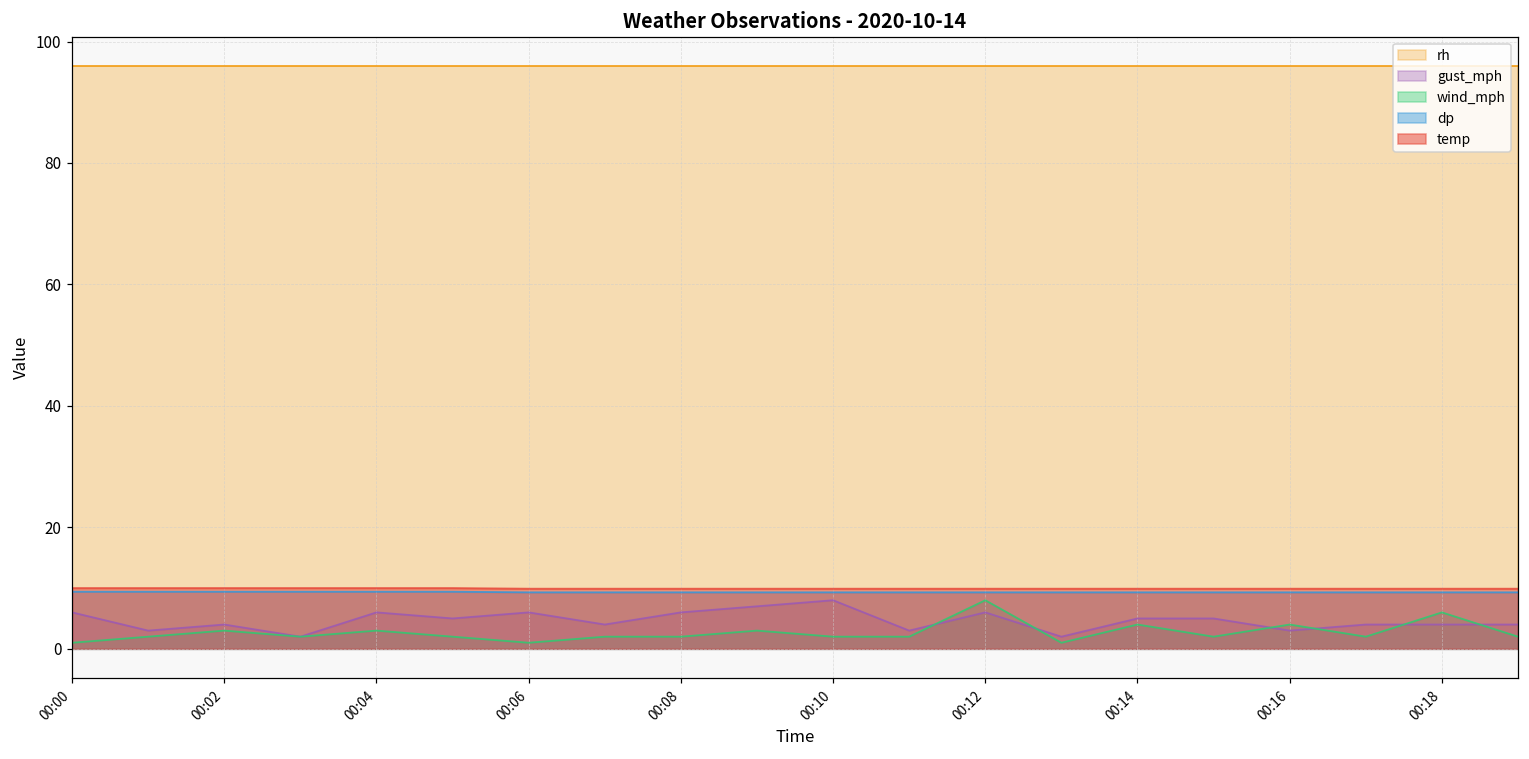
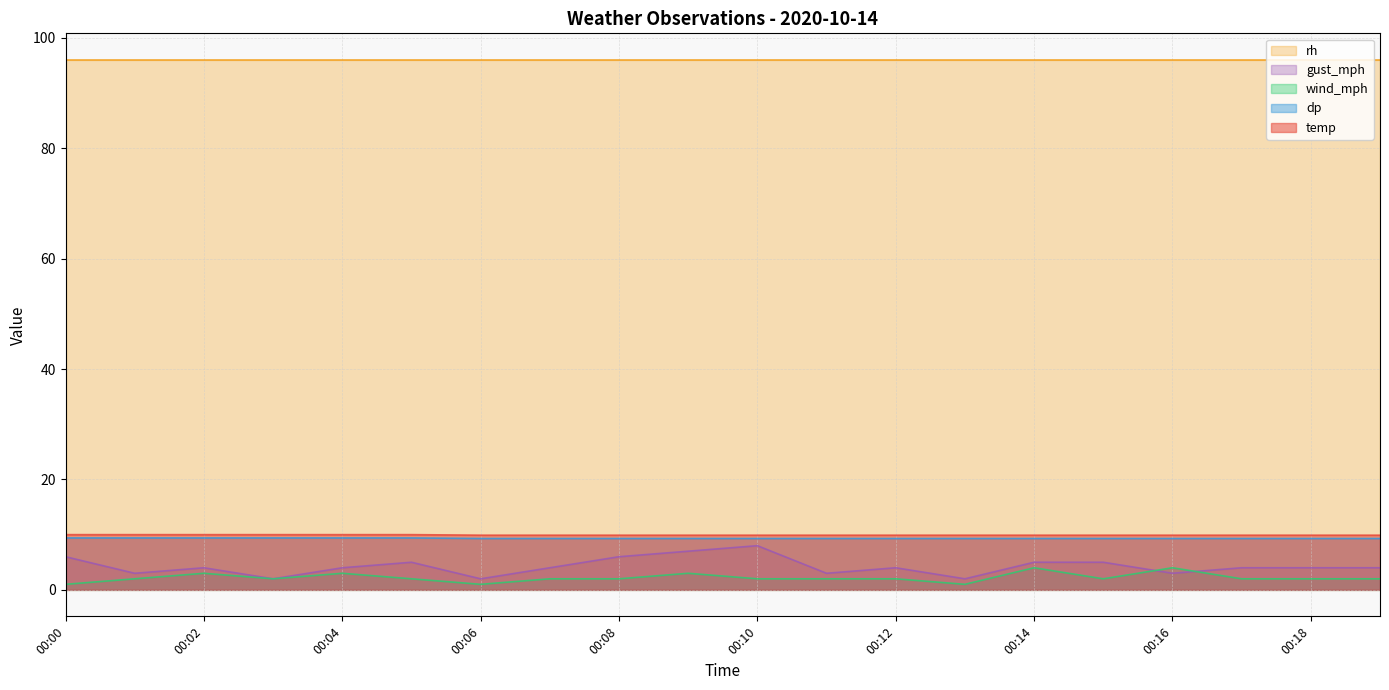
  {
    "rh": {
      "00:00": 96,
      "00:02": 96,
      "00:04": 96,
      "00:06": 96,
      "00:08": 96,
      "00:10": 96,
      "00:12": 96,
      "00:14": 96,
      "00:16": 96
    },
    "gust_mph": {
      "00:00": 6,
      "00:02": 4,
-     "00:04": 6,
-     "00:06": 6,
+     "00:04": 4,
+     "00:06": 2,
      "00:08": 6,
      "00:10": 8,
-     "00:12": 6,
+     "00:12": 4,
      "00:14": 5,
      "00:16": 3,
      "00:18": 4
    },
    "wind_mph": {
      "00:00": 1,
      "00:02": 3,
      "00:04": 3,
      "00:06": 1,
      "00:08": 2,
      "00:10": 2,
-     "00:12": 8,
+     "00:12": 2,
      "00:14": 4,
      "00:16": 4,
-     "00:18": 6
+     "00:18": 2
    },
    "dp": {
      "00:00": 9,
      "00:02": 9,
      "00:04": 9,
      "00:06": 9,
      "00:08": 9,
      "00:10": 9,
      "00:12": 9,
      "00:14": 9,
      "00:16": 9,
      "00:18": 9
    },
    "temp": {
      "00:00": 10,
      "00:02": 10,
      "00:04": 10,
      "00:06": 10,
      "00:08": 10,
      "00:10": 10,
      "00:12": 10,
      "00:14": 10,
      "00:16": 10,
      "00:18": 10
    }
  }
